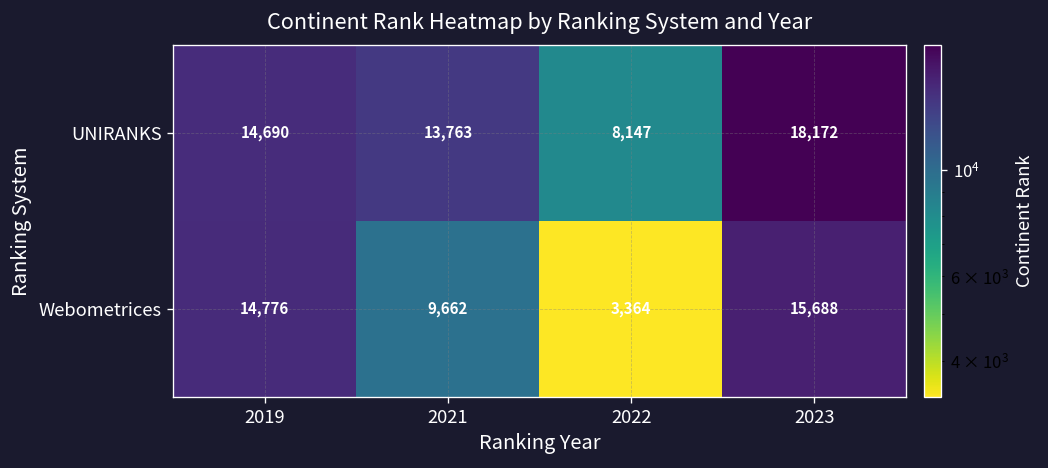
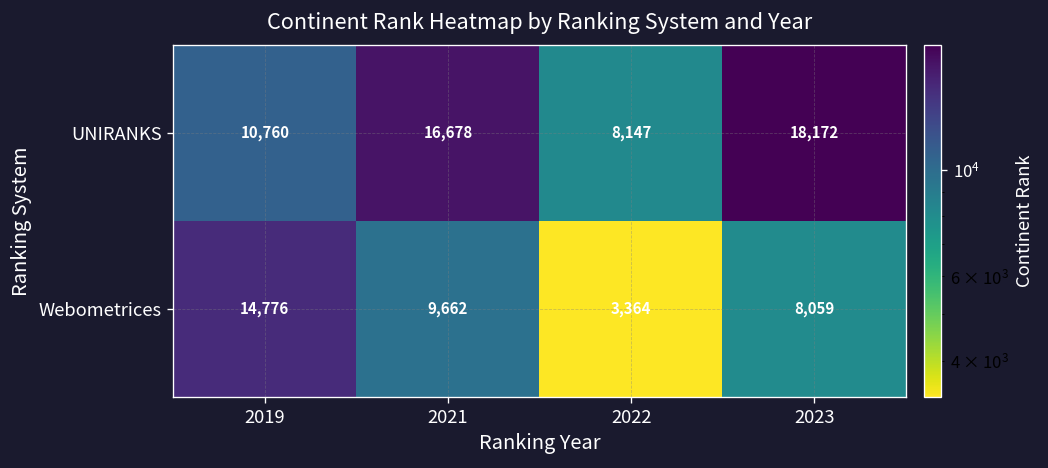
  {
    "UNIRANKS": {
-     "2019": "14,690",
-     "2021": "13,763",
+     "2019": "10,760",
+     "2021": "16,678",
      "2022": "8,147",
      "2023": "18,172"
    },
    "Webometrices": {
      "2019": "14,776",
      "2021": "9,662",
      "2022": "3,364",
-     "2023": "15,688"
+     "2023": "8,059"
    }
  }
